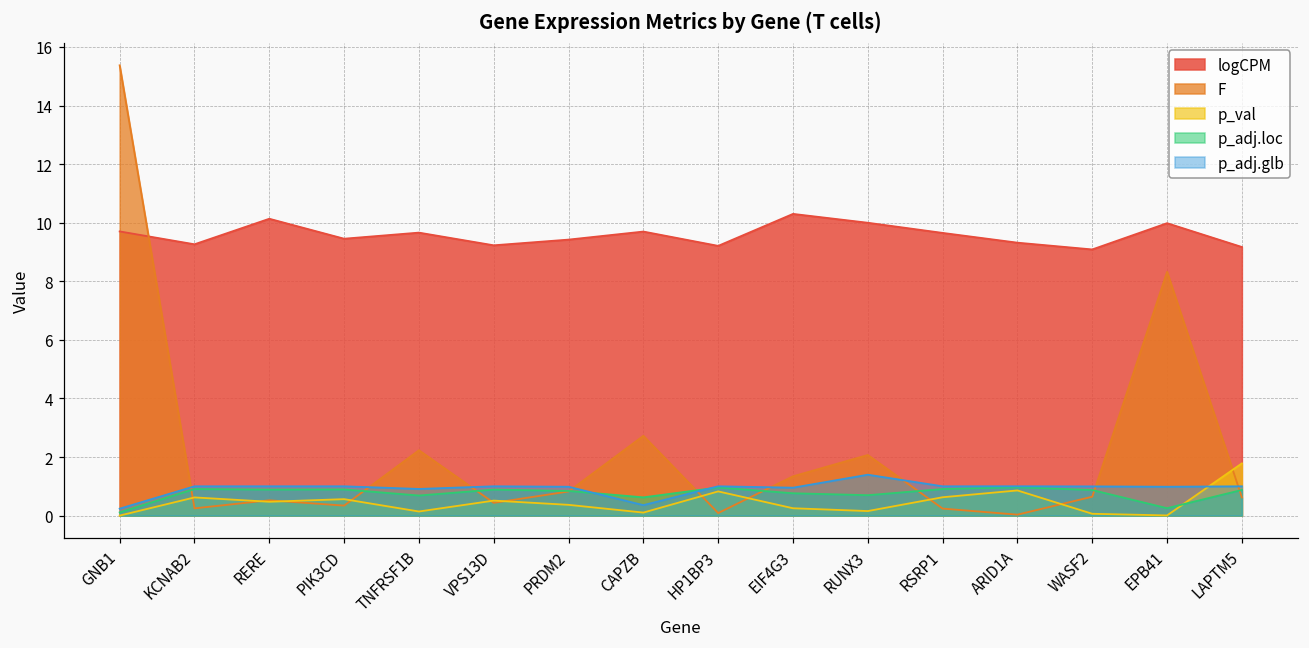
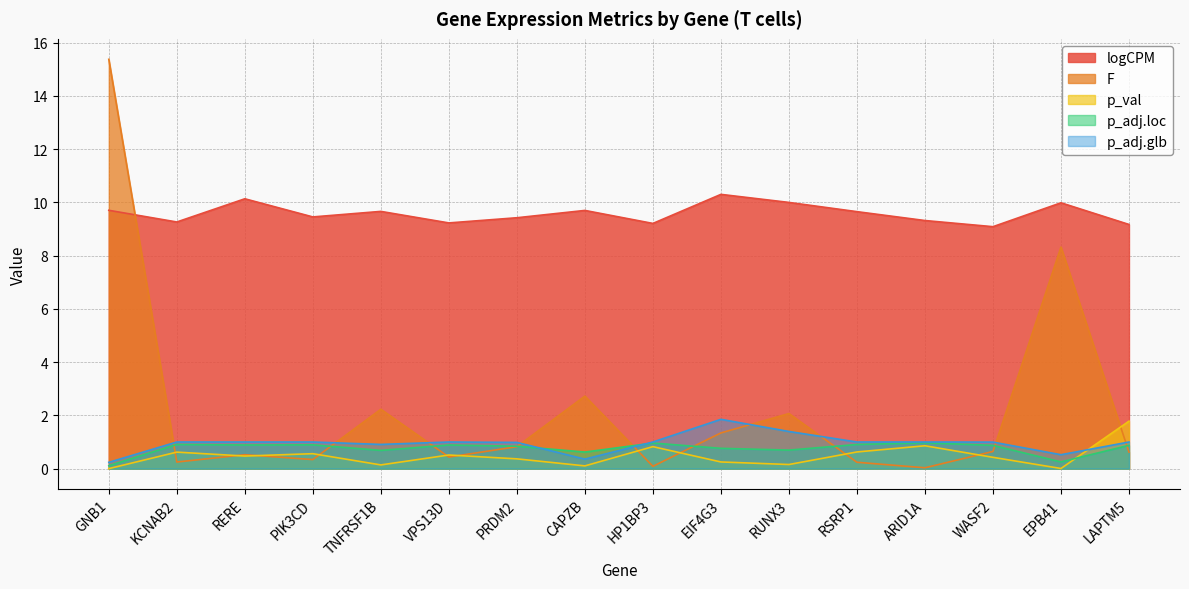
  {
    "p_val": {
      "GNB1": 0.0,
      "KCNAB2": 0.6,
      "PIK3CD": 0.6,
      "TNFRSF1B": 0.1,
      "PRDM2": 0.4,
      "CAPZB": 0.1,
      "HP1BP3": 0.8,
      "EIF4G3": 0.3,
      "RUNX3": 0.2,
      "RSRP1": 0.6,
      "ARID1A": 0.9,
-     "WASF2": 0.1,
+     "WASF2": 0.4,
      "EPB41": 0.0,
      "LAPTM5": 1.8
    },
    "p_adj.loc": {
      "GNB1": 0.1,
      "RERE": 0.9,
      "PIK3CD": 0.9,
      "TNFRSF1B": 0.7,
      "VPS13D": 0.9,
      "CAPZB": 0.6,
      "EIF4G3": 0.8,
      "RUNX3": 0.7,
      "WASF2": 0.9,
      "EPB41": 0.3,
      "LAPTM5": 0.9
    },
    "p_adj.glb": {
      "GNB1": 0.2,
      "RERE": 1.0,
      "PIK3CD": 1.0,
      "TNFRSF1B": 0.9,
      "VPS13D": 1.0,
      "PRDM2": 1.0,
      "CAPZB": 0.4,
-     "EIF4G3": 1.0,
+     "EIF4G3": 1.9,
      "RUNX3": 1.4,
      "WASF2": 1.0,
-     "EPB41": 1.0,
+     "EPB41": 0.5,
      "LAPTM5": 1.0
    }
  }
